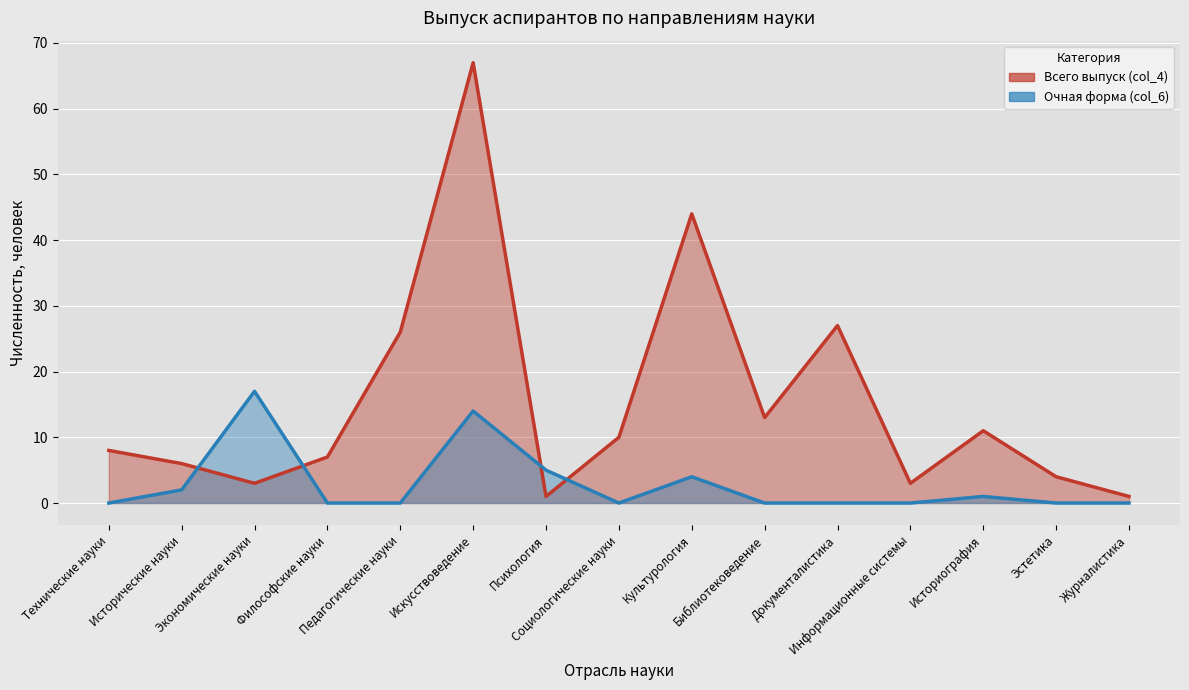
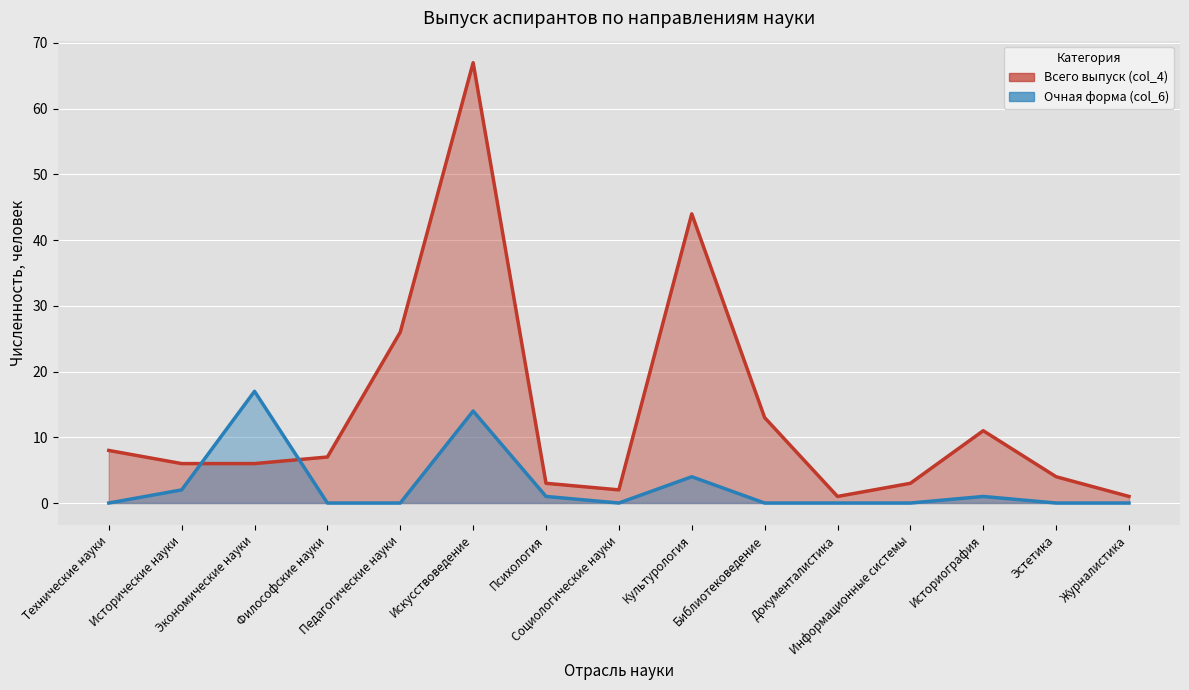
  {
    "Всего выпуск (col_4)": {
      "Технические науки": 8,
      "Исторические науки": 6,
-     "Экономические науки": 3,
+     "Экономические науки": 6,
      "Философские науки": 7,
      "Педагогические науки": 26,
      "Искусствоведение": 67,
-     "Психология": 1,
-     "Социологические науки": 10,
+     "Психология": 3,
+     "Социологические науки": 2,
      "Культурология": 44,
      "Библиотековедение": 13,
-     "Документалистика": 27,
+     "Документалистика": 1,
      "Информационные системы": 3,
      "Историография": 11,
      "Эстетика": 4,
      "Журналистика": 1
    },
    "Очная форма (col_6)": {
      "Технические науки": 0,
      "Исторические науки": 2,
      "Экономические науки": 17,
      "Философские науки": 0,
      "Педагогические науки": 0,
      "Искусствоведение": 14,
-     "Психология": 5,
+     "Психология": 1,
      "Социологические науки": 0,
      "Культурология": 4,
      "Библиотековедение": 0,
      "Документалистика": 0,
      "Информационные системы": 0,
      "Историография": 1,
      "Эстетика": 0,
      "Журналистика": 0
    }
  }
